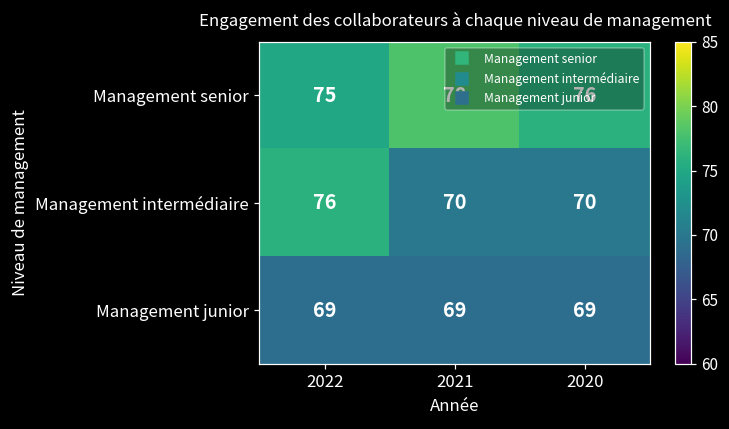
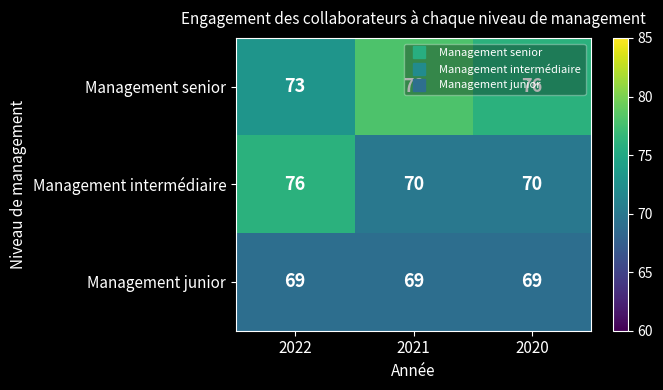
  {
    "Management senior": {
-     "2022": 75
+     "2022": 73
    },
    "Management intermédiaire": {
      "2022": 76,
      "2021": 70,
      "2020": 70
    },
    "Management junior": {
      "2022": 69,
      "2021": 69,
      "2020": 69
    }
  }
